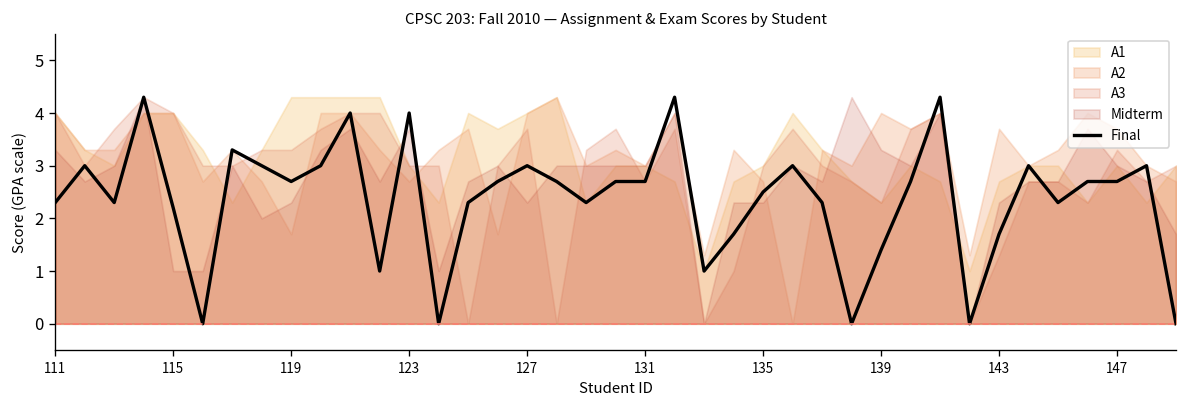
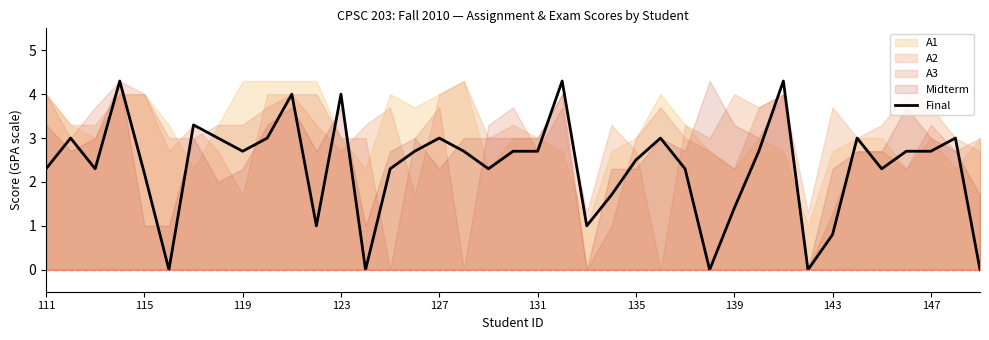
  {
    "Final": {
      "111": 2.3,
      "115": 2.2,
      "119": 2.7,
      "123": 4.0,
      "127": 3.0,
      "135": 2.5,
      "139": 1.4,
-     "143": 1.7,
+     "143": 0.8,
      "147": 2.7
    }
  }
